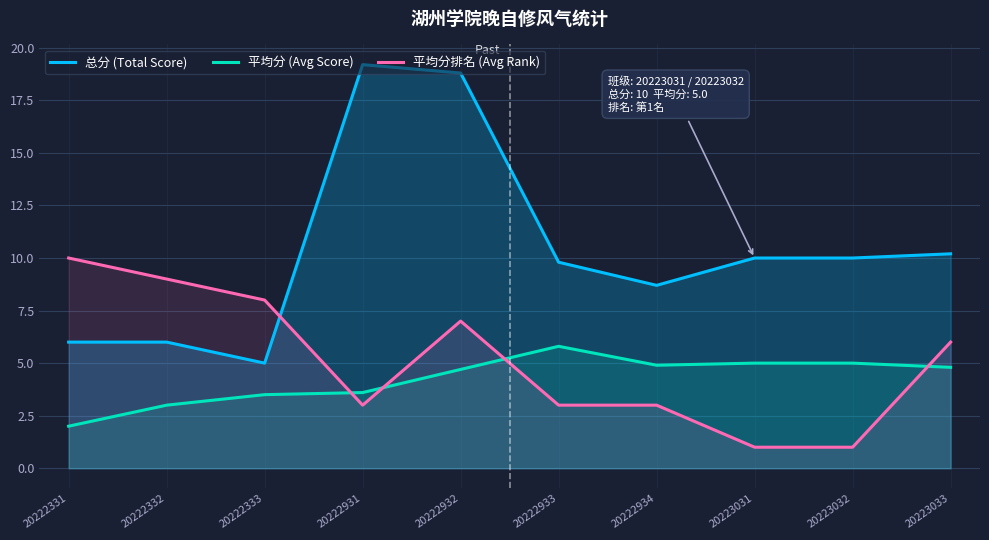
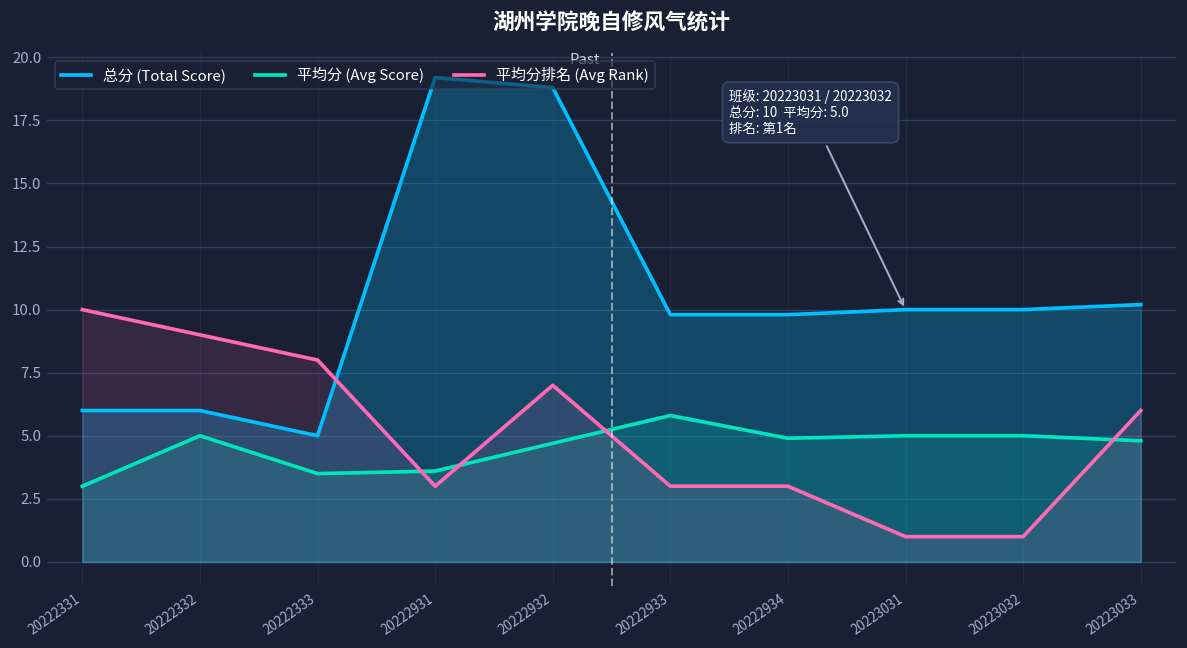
  {
    "总分 (Total Score)": {
      "20222331": 6.0,
      "20222332": 6.0,
      "20222333": 5.0,
      "20222933": 9.8,
-     "20222934": 8.7,
+     "20222934": 9.8,
      "20223032": 10.0,
      "20223033": 10.2
    },
    "平均分 (Avg Score)": {
-     "20222331": 2,
-     "20222332": 3,
+     "20222331": 3,
+     "20222332": 5,
      "20222333": 3.5,
      "20222931": 3.6,
      "20222932": 4.7,
      "20222933": 5.8,
      "20222934": 5,
      "20223031": 5,
      "20223032": 5,
      "20223033": 4.8
    },
    "平均分排名 (Avg Rank)": {
      "20222331": 10.0,
      "20222332": 9.0,
      "20222333": 8.0,
      "20222931": 3.0,
      "20222932": 7.0,
      "20222933": 3.0,
      "20222934": 3.0,
      "20223031": 1.0,
      "20223032": 1.0,
      "20223033": 6.0
    }
  }
